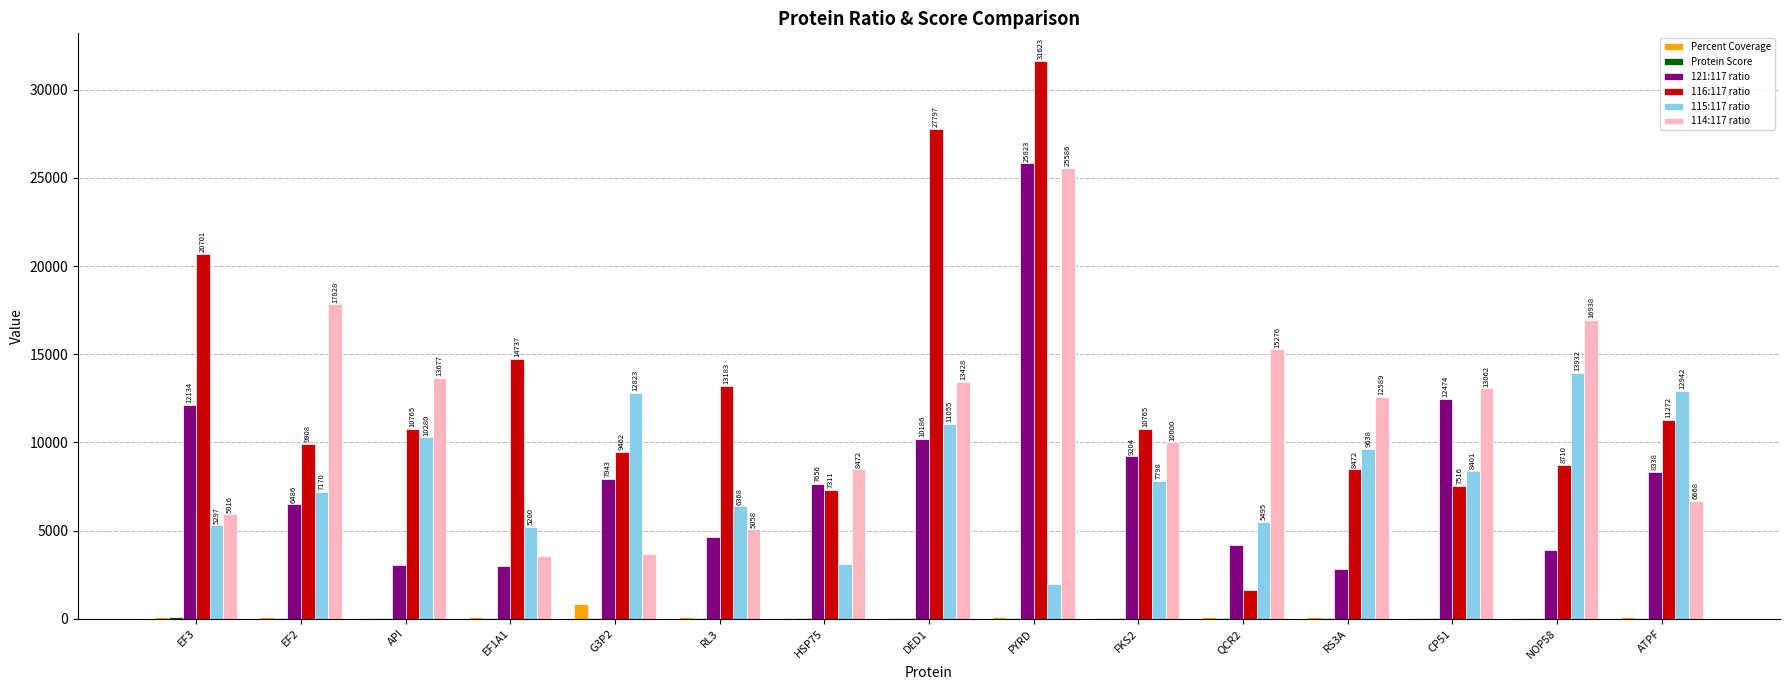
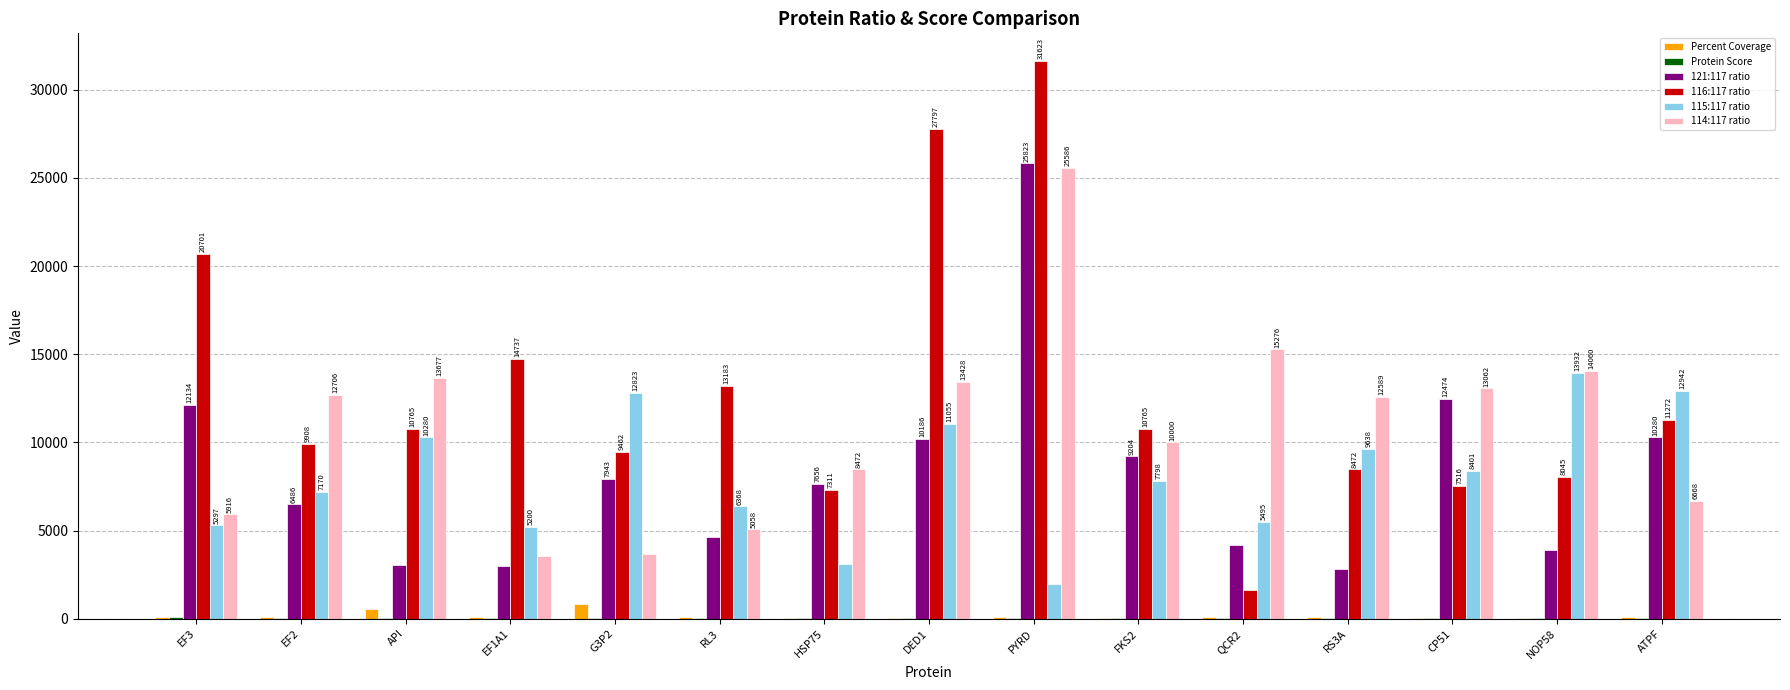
  {
    "Percent Coverage": {
-     "API": 0,
+     "API": 600,
      "G3P2": 800
    },
    "121:117 ratio": {
      "EF3": 12134,
      "EF2": 6486,
      "G3P2": 7943,
      "HSP75": 7656,
      "DED1": 10186,
      "PYRD": 25823,
      "FKS2": 9204,
      "CP51": 12474,
-     "ATPF": 8338
+     "ATPF": 10280
    },
    "116:117 ratio": {
      "EF3": 20701,
      "EF2": 9908,
      "API": 10765,
      "EF1A1": 14737,
      "G3P2": 9462,
      "RL3": 13183,
      "HSP75": 7311,
      "DED1": 27797,
      "PYRD": 31623,
      "FKS2": 10765,
      "RS3A": 8472,
      "CP51": 7516,
-     "NOP58": 8710,
+     "NOP58": 8045,
      "ATPF": 11272
    },
    "115:117 ratio": {
      "EF3": 5297,
      "EF2": 7170,
      "API": 10280,
      "EF1A1": 5200,
      "G3P2": 12823,
      "RL3": 6368,
      "DED1": 11055,
      "FKS2": 7798,
      "QCR2": 5495,
      "RS3A": 9638,
      "CP51": 8401,
      "NOP58": 13932,
      "ATPF": 12942
    },
    "114:117 ratio": {
      "EF3": 5916,
-     "EF2": 17828,
+     "EF2": 12706,
      "API": 13677,
      "RL3": 5058,
      "HSP75": 8472,
      "DED1": 13428,
      "PYRD": 25586,
      "FKS2": 10000,
      "QCR2": 15276,
      "RS3A": 12589,
      "CP51": 13062,
-     "NOP58": 16938,
+     "NOP58": 14060,
      "ATPF": 6668
    }
  }
